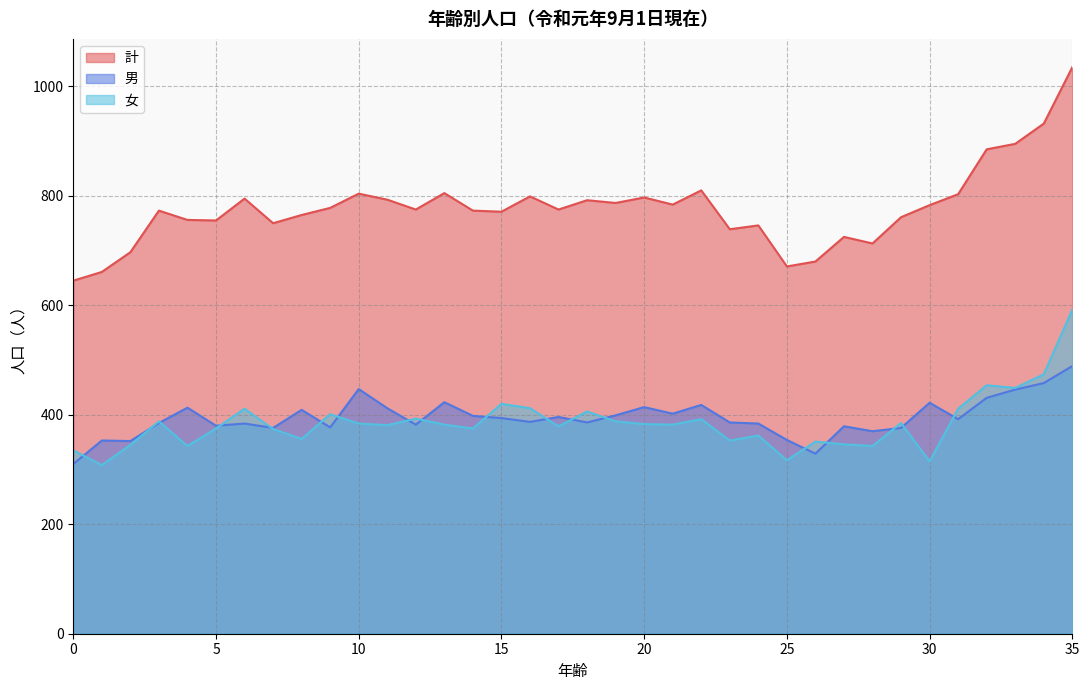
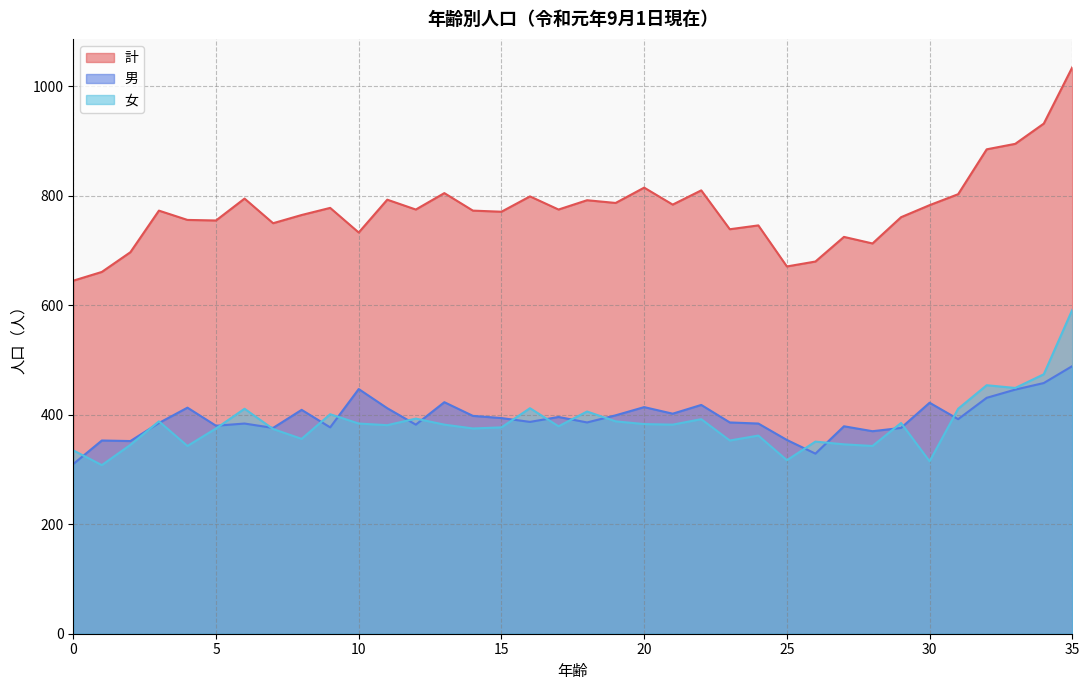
  {
    "計": {
      "0": 650,
      "5": 760,
-     "10": 800,
+     "10": 730,
      "15": 770,
-     "20": 800,
+     "20": 820,
      "25": 670,
      "30": 780,
      "35": 1040
    },
    "男": {
      "0": 310,
      "5": 380,
      "10": 450,
      "15": 390,
      "20": 410,
      "25": 350,
      "30": 420,
      "35": 490
    },
    "女": {
      "0": 340,
      "5": 380,
      "10": 380,
-     "15": 420,
+     "15": 380,
      "20": 380,
      "25": 320,
      "30": 320,
      "35": 590
    }
  }
